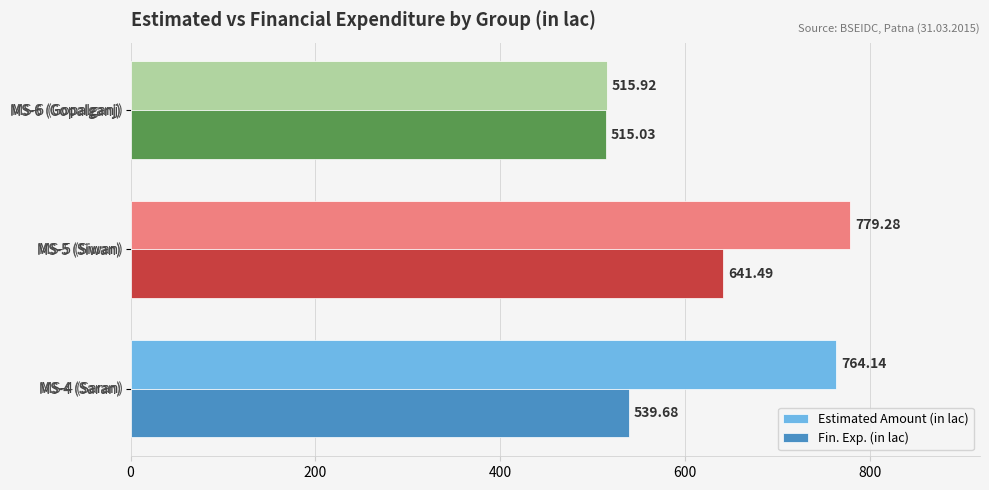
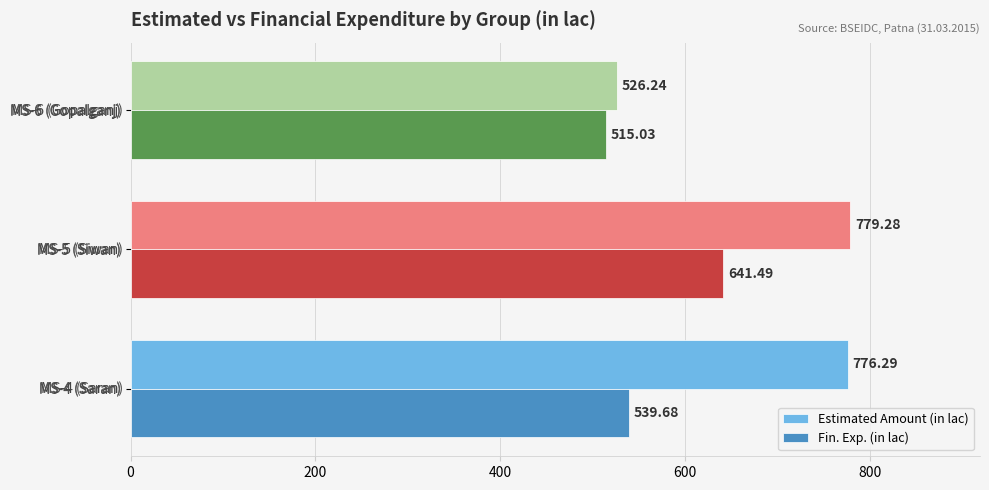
  {
    "Estimated Amount (in lac)": {
-     "MS-6 (Gopalganj)": 515.92,
+     "MS-6 (Gopalganj)": 526.24,
      "MS-5 (Siwan)": 779.28,
-     "MS-4 (Saran)": 764.14
+     "MS-4 (Saran)": 776.29
    },
    "Fin. Exp. (in lac)": {
      "MS-6 (Gopalganj)": 515.03,
      "MS-5 (Siwan)": 641.49,
      "MS-4 (Saran)": 539.68
    }
  }
